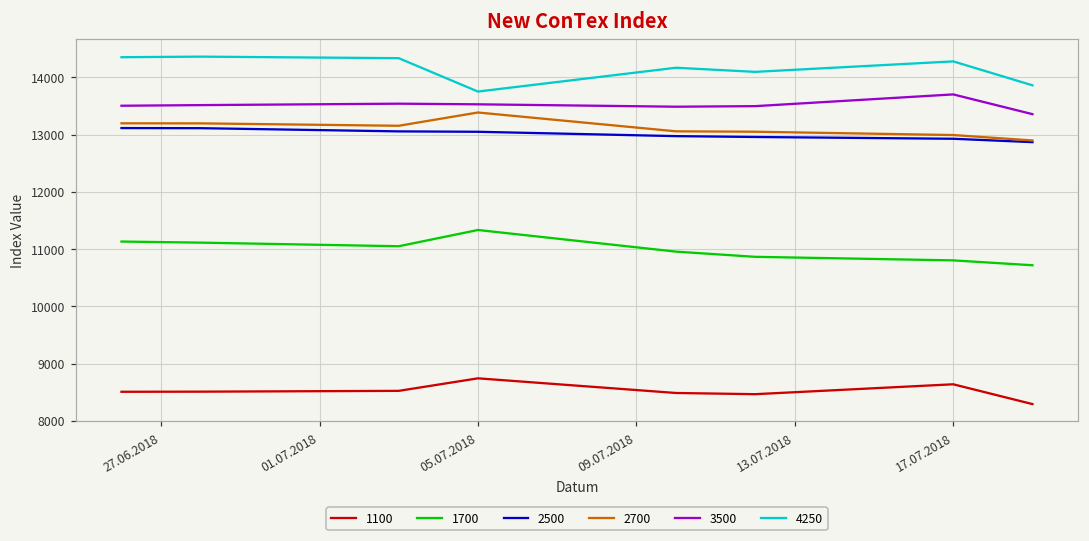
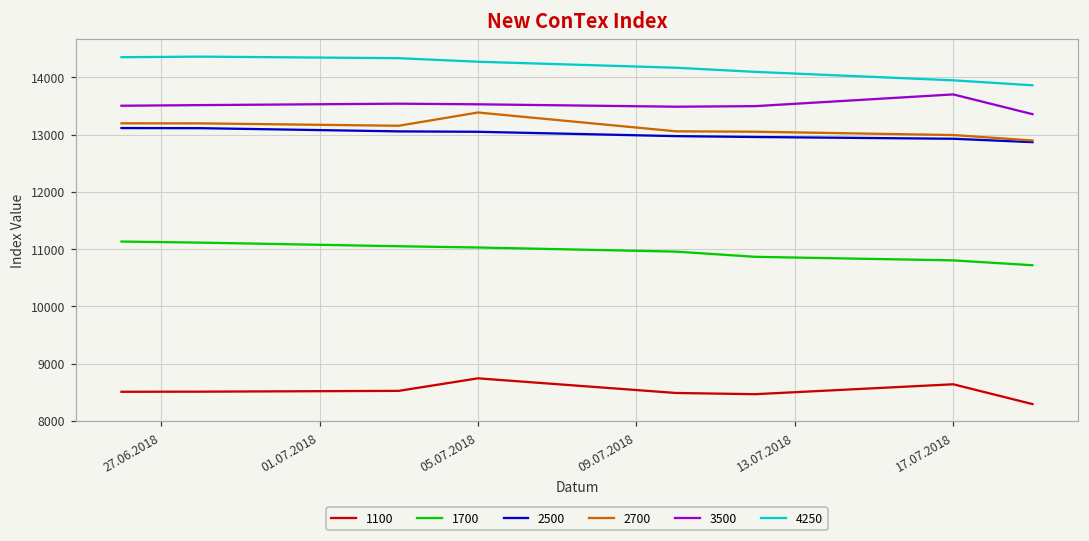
  {
    "1100": {
      "05.07.2018": 8700,
      "17.07.2018": 8600
    },
    "1700": {
-     "05.07.2018": 11300,
+     "05.07.2018": 11000,
      "17.07.2018": 10800
    },
    "2500": {
      "05.07.2018": 13100,
      "17.07.2018": 12900
    },
    "2700": {
      "05.07.2018": 13400,
      "17.07.2018": 13000
    },
    "3500": {
      "05.07.2018": 13500,
      "17.07.2018": 13700
    },
    "4250": {
-     "05.07.2018": 13800,
-     "17.07.2018": 14300
+     "05.07.2018": 14300,
+     "17.07.2018": 13900
    }
  }
